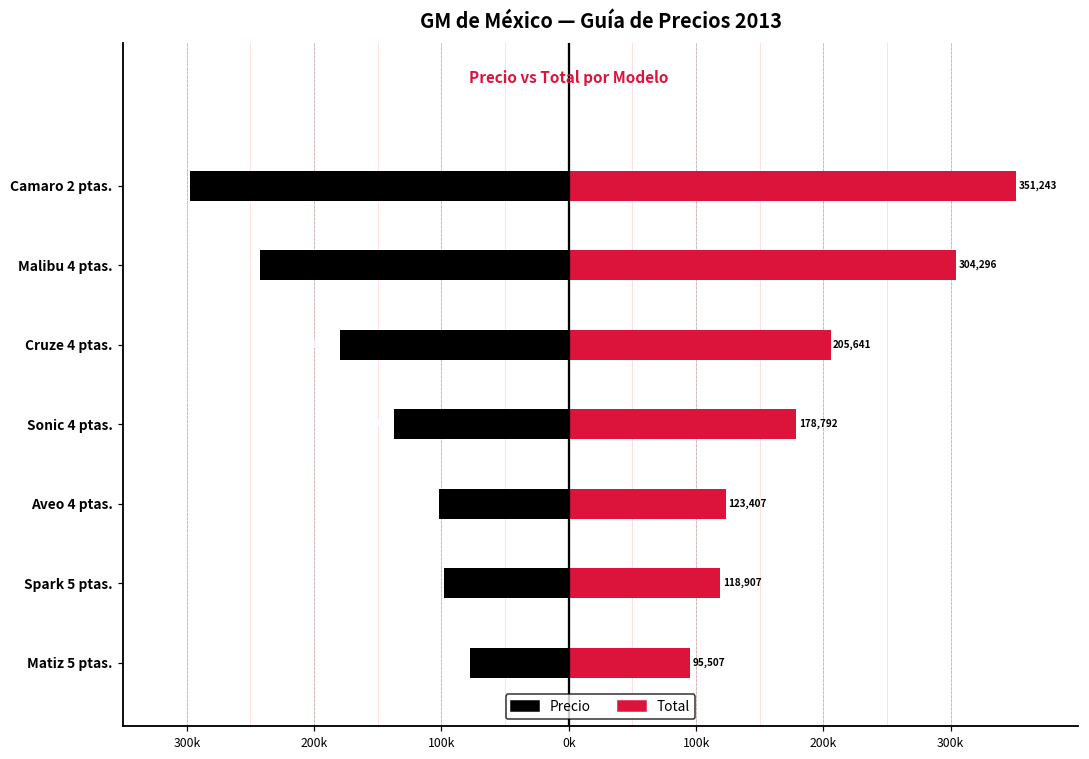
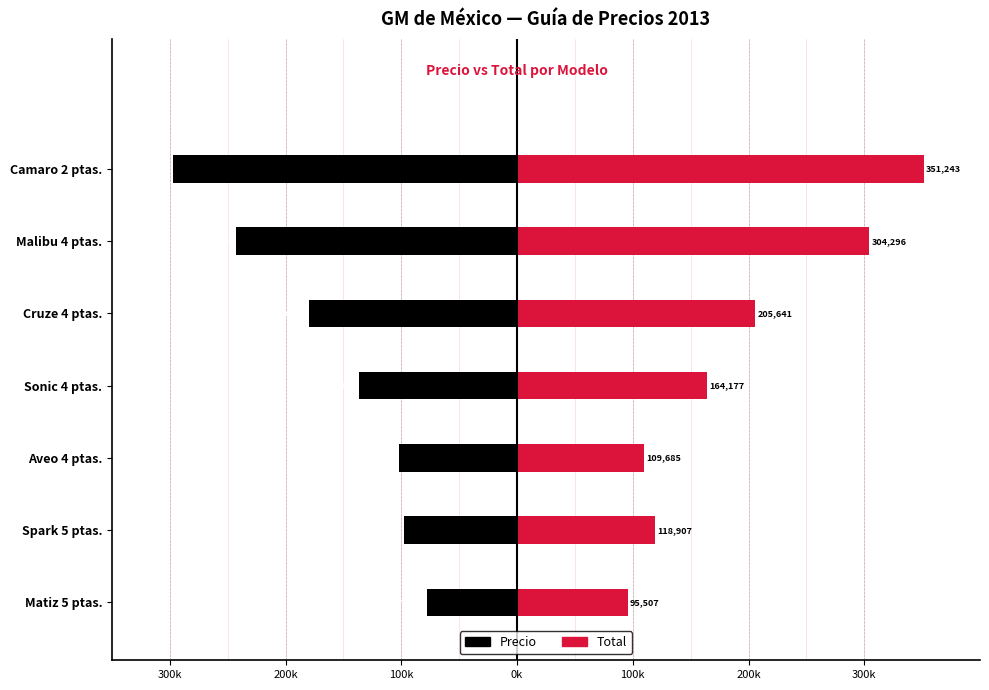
  {
    "Total": {
      "Camaro 2 ptas.": "351,243",
      "Malibu 4 ptas.": "304,296",
      "Cruze 4 ptas.": "205,641",
-     "Sonic 4 ptas.": "178,792",
-     "Aveo 4 ptas.": "123,407",
+     "Sonic 4 ptas.": "164,177",
+     "Aveo 4 ptas.": "109,685",
      "Spark 5 ptas.": "118,907",
      "Matiz 5 ptas.": "95,507"
    }
  }
